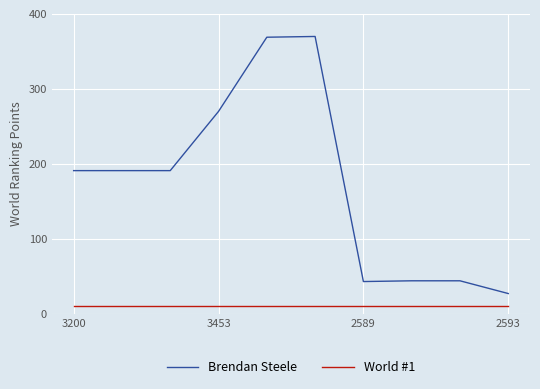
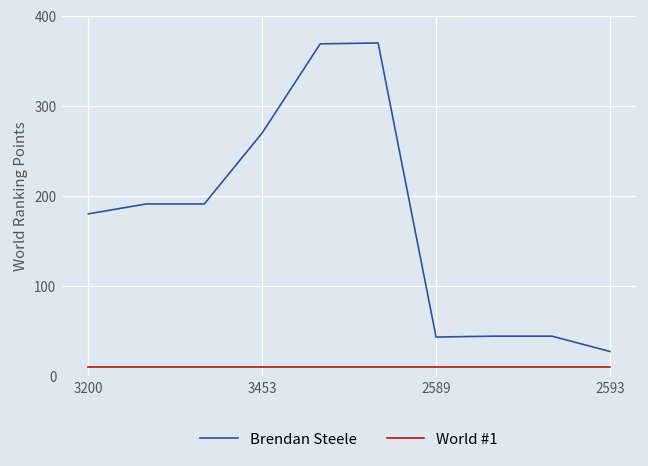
  {
    "Brendan Steele": {
-     "3200": 190,
+     "3200": 180,
      "3453": 270,
      "2589": 40,
      "2593": 30
    },
    "World #1": {
      "3200": 10,
      "3453": 10,
      "2589": 10,
      "2593": 10
    }
  }
